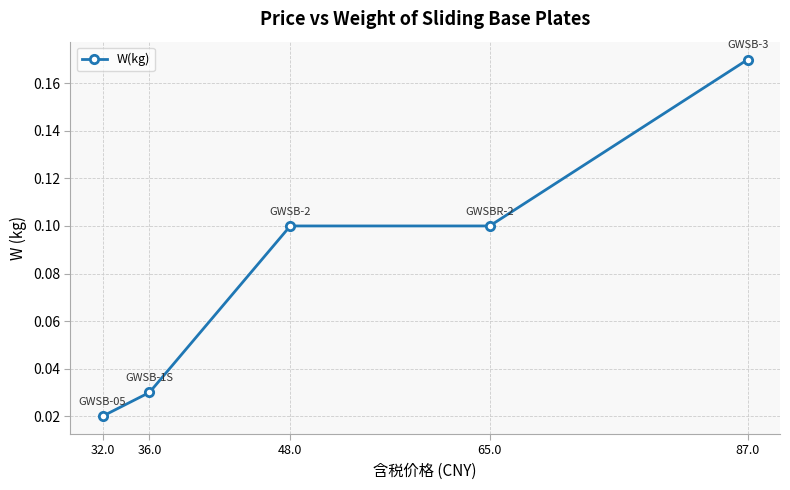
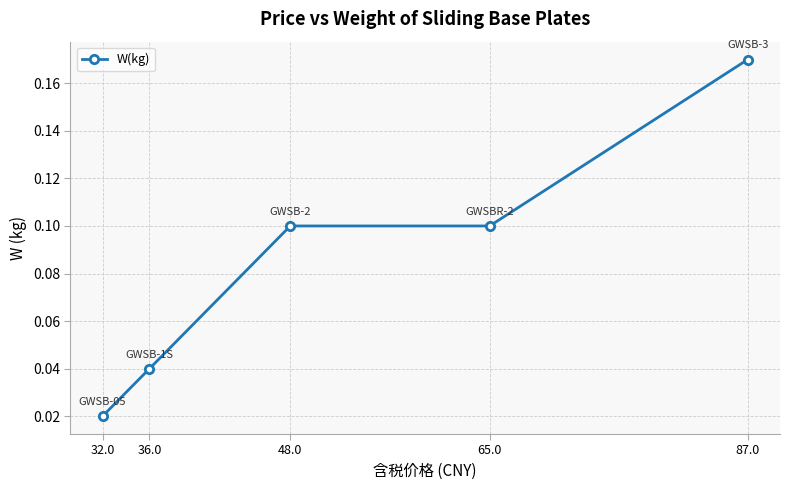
  {
    "32.0": 0.02,
-   "36.0": 0.03,
+   "36.0": 0.04,
    "48.0": 0.10,
    "65.0": 0.10,
    "87.0": 0.17
  }
